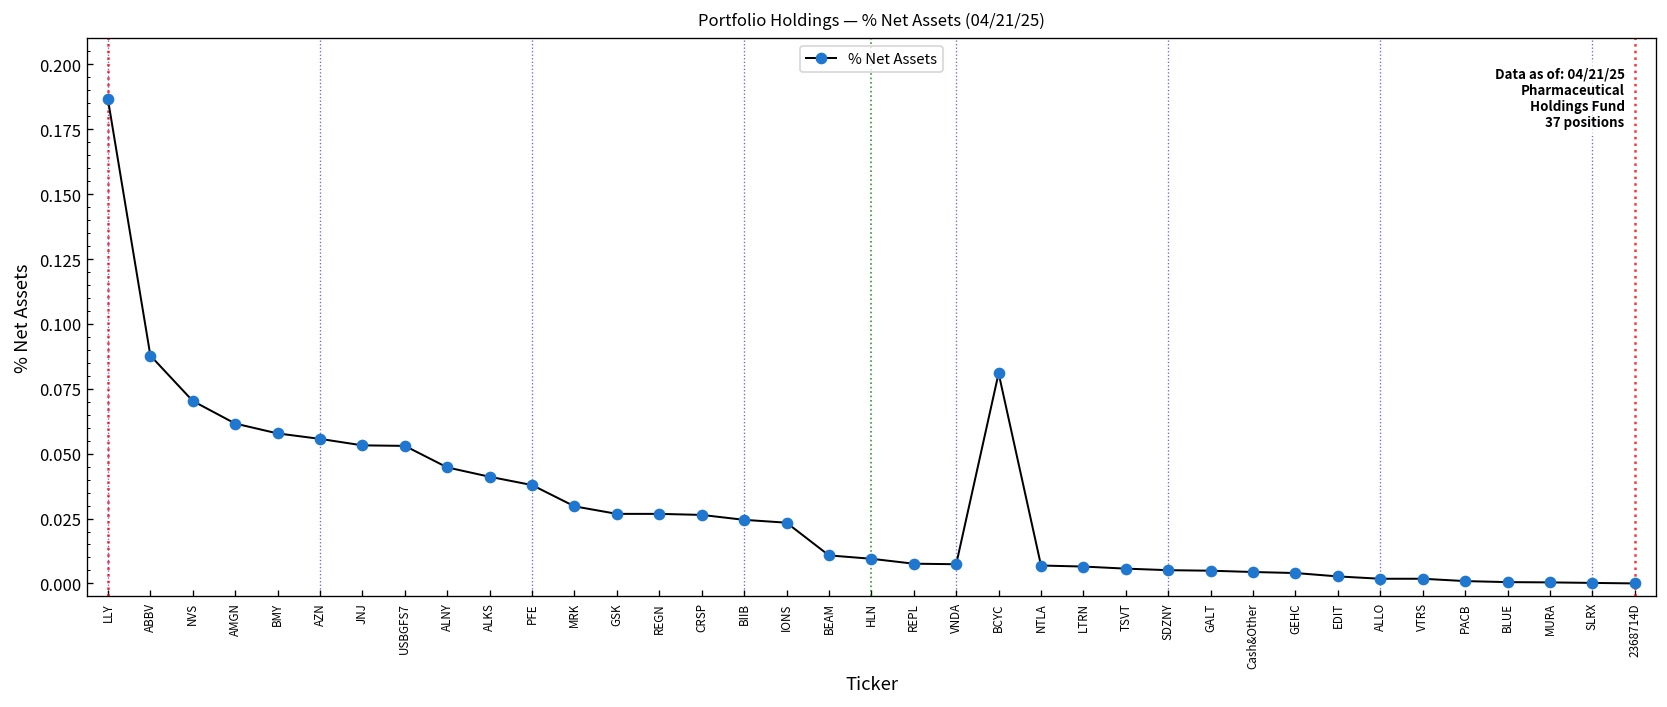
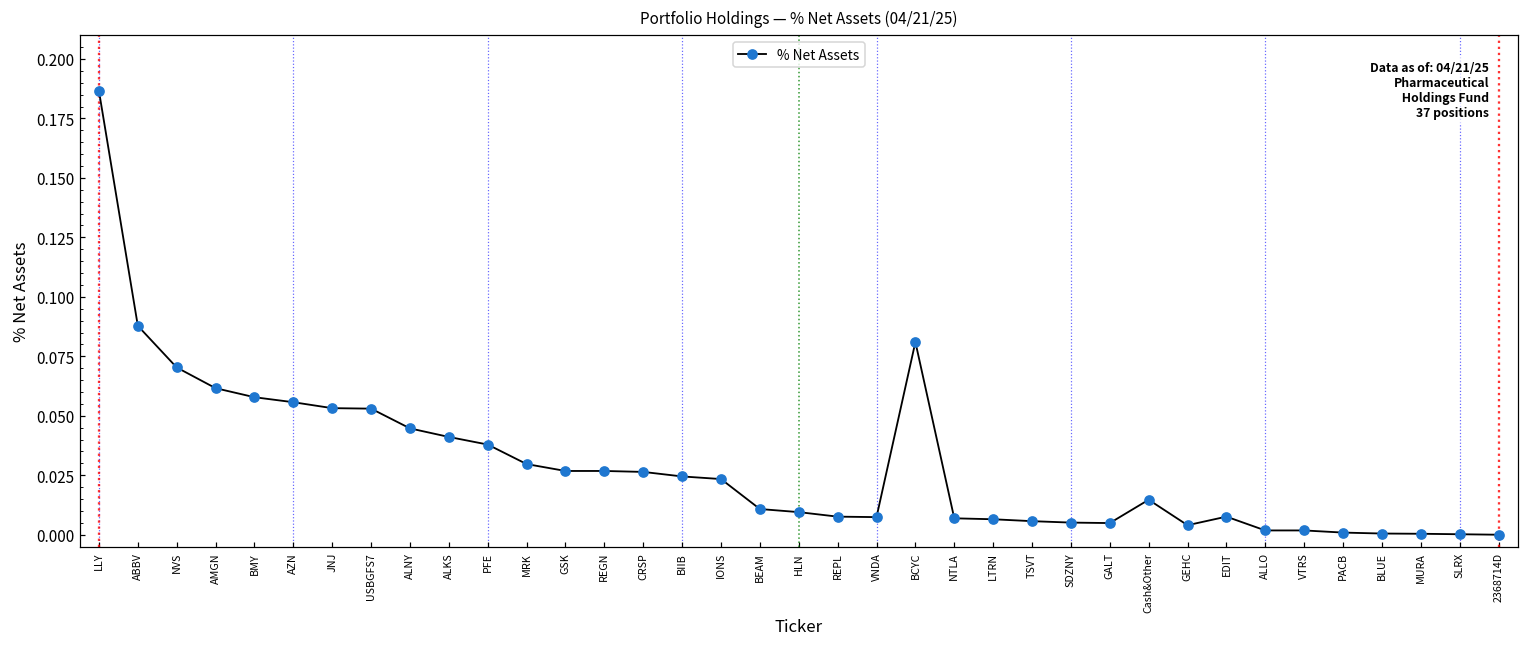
  {
    "LLY": 0.187,
    "ABBV": 0.088,
    "NVS": 0.070,
    "AMGN": 0.062,
    "BMY": 0.058,
    "AZN": 0.056,
    "JNJ": 0.053,
    "USBGFS7": 0.053,
    "ALNY": 0.045,
    "ALKS": 0.041,
    "PFE": 0.038,
    "MRK": 0.030,
    "GSK": 0.027,
    "REGN": 0.027,
    "CRSP": 0.026,
    "BIIB": 0.025,
    "IONS": 0.023,
    "BEAM": 0.011,
    "HLN": 0.010,
    "REPL": 0.008,
    "VNDA": 0.007,
    "BCYC": 0.081,
    "NTLA": 0.007,
    "LTRN": 0.007,
    "TSVT": 0.006,
    "SDZNY": 0.005,
    "GALT": 0.005,
-   "Cash&Other": 0.004,
+   "Cash&Other": 0.015,
    "GEHC": 0.004,
-   "EDIT": 0.003,
+   "EDIT": 0.008,
    "ALLO": 0.002,
    "VTRS": 0.002,
    "PACB": 0.001,
    "BLUE": 0.001,
    "MURA": 0.000,
    "SLRX": 0.000,
    "2368714D": 0.000
  }
